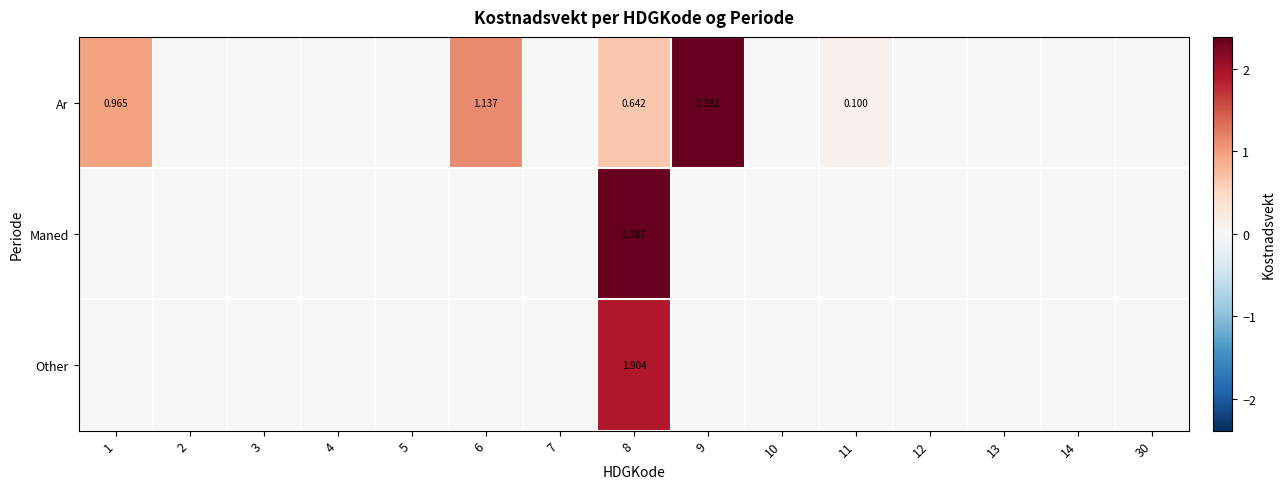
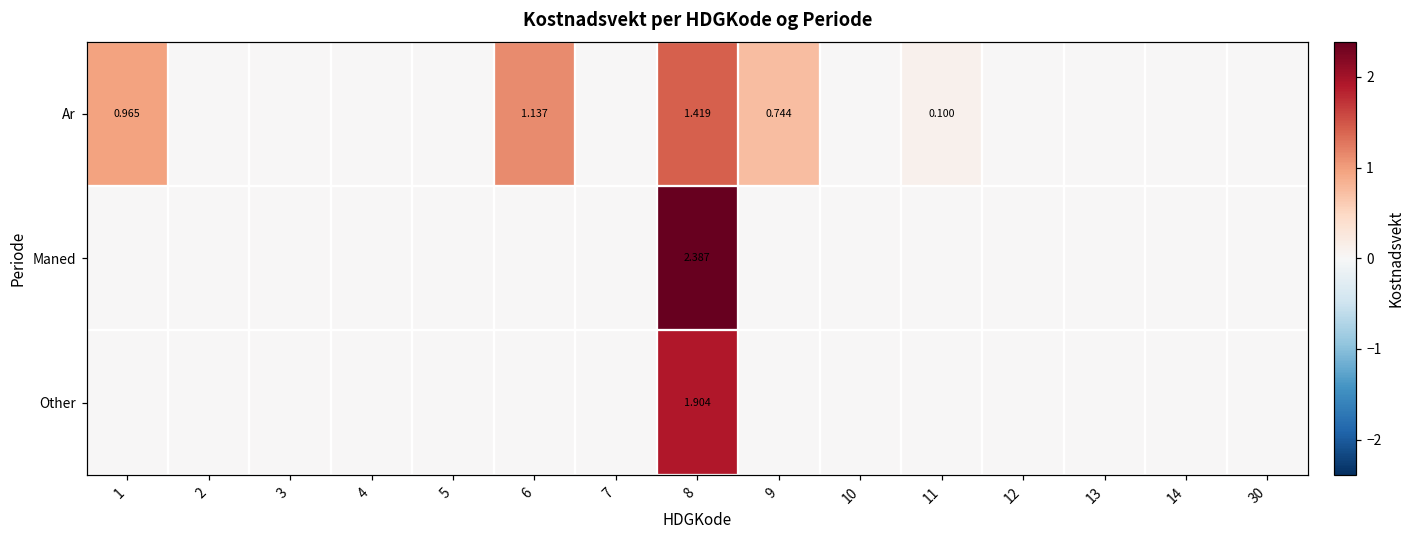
  {
    "Ar": {
      "1": 0.965,
      "6": 1.137,
-     "8": 0.642,
-     "9": 2.382,
+     "8": 1.419,
+     "9": 0.744,
      "11": 0.100
    },
    "Maned": {
      "8": 2.387
    },
    "Other": {
      "8": 1.904
    }
  }
